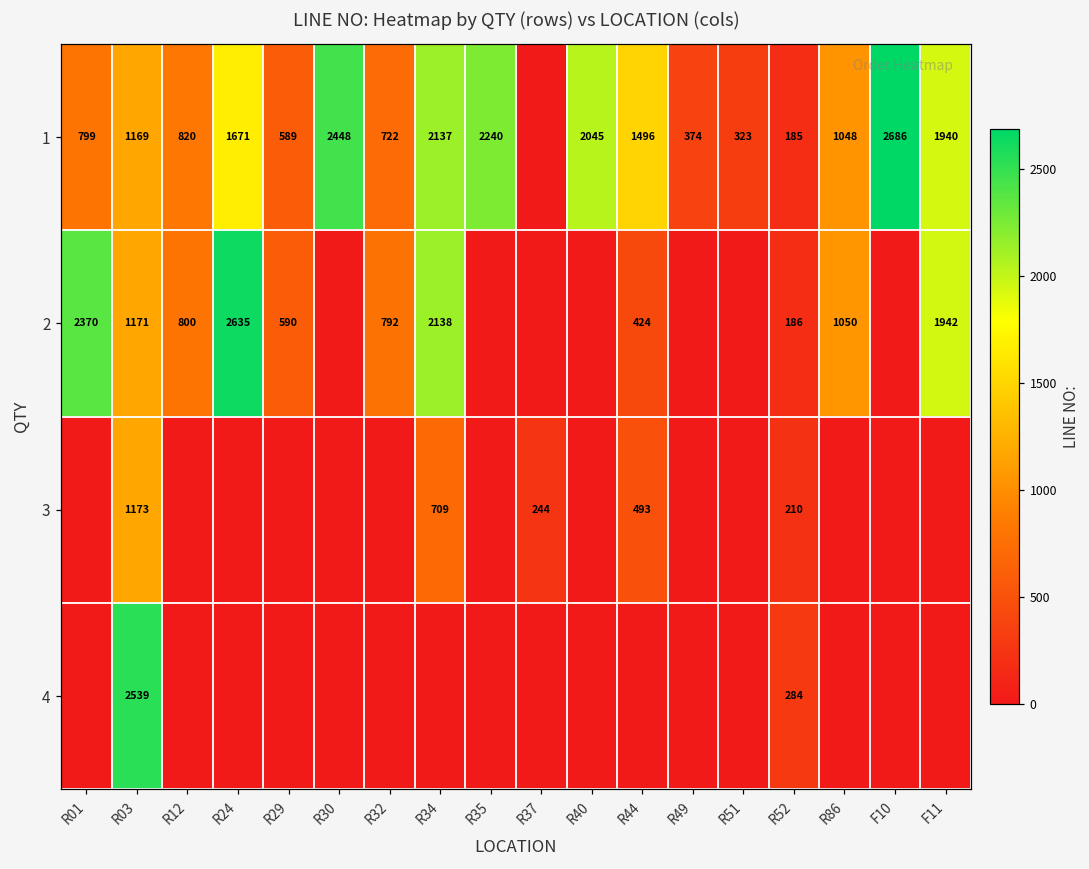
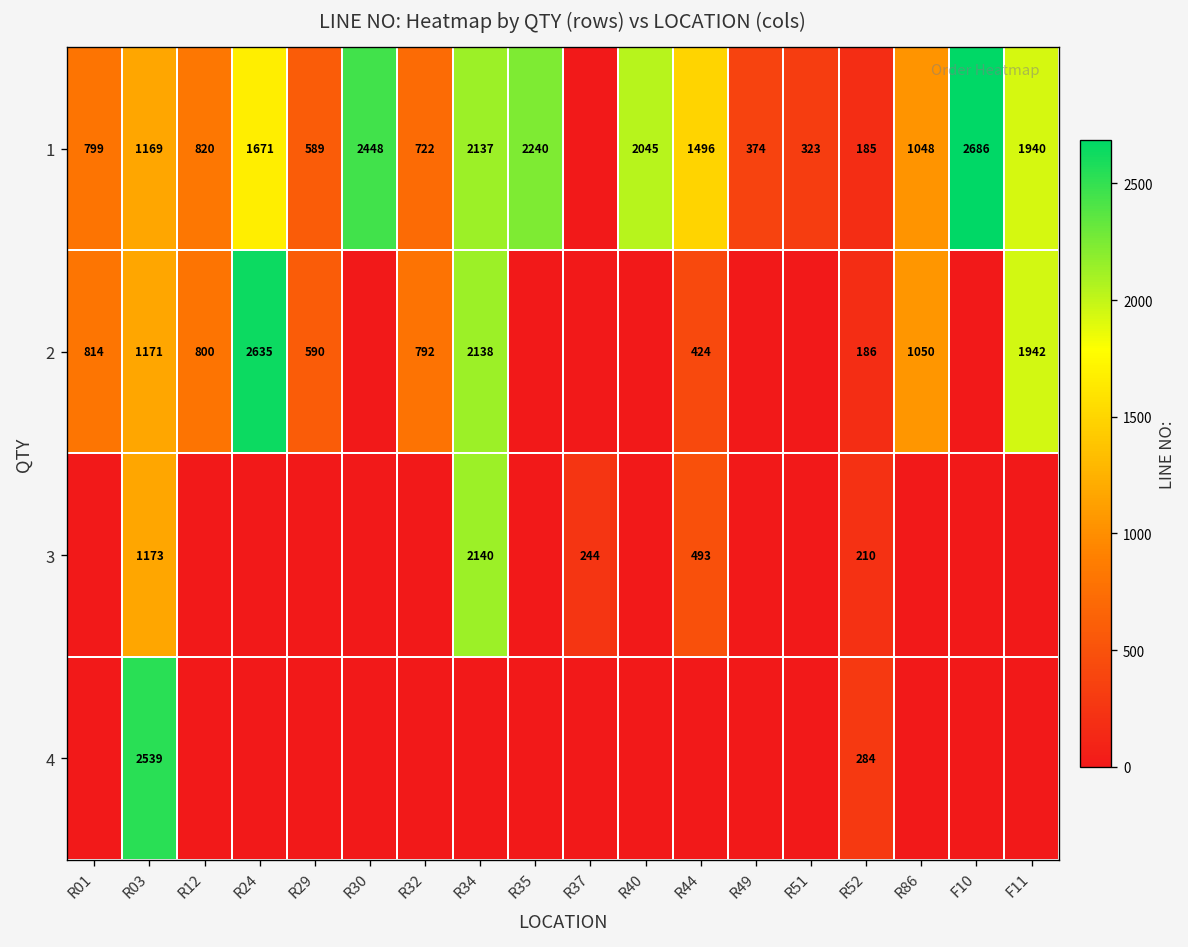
  {
    "1": {
      "R01": 799,
      "R03": 1169,
      "R12": 820,
      "R24": 1671,
      "R29": 589,
      "R30": 2448,
      "R32": 722,
      "R34": 2137,
      "R35": 2240,
      "R40": 2045,
      "R44": 1496,
      "R49": 374,
      "R51": 323,
      "R52": 185,
      "R86": 1048,
      "F11": 1940
    },
    "2": {
-     "R01": 2370,
+     "R01": 814,
      "R03": 1171,
      "R12": 800,
      "R24": 2635,
      "R29": 590,
      "R32": 792,
      "R34": 2138,
      "R44": 424,
      "R52": 186,
      "R86": 1050,
      "F11": 1942
    },
    "3": {
      "R03": 1173,
-     "R34": 709,
+     "R34": 2140,
      "R37": 244,
      "R44": 493,
      "R52": 210
    },
    "4": {
      "R03": 2539,
      "R52": 284
    }
  }
